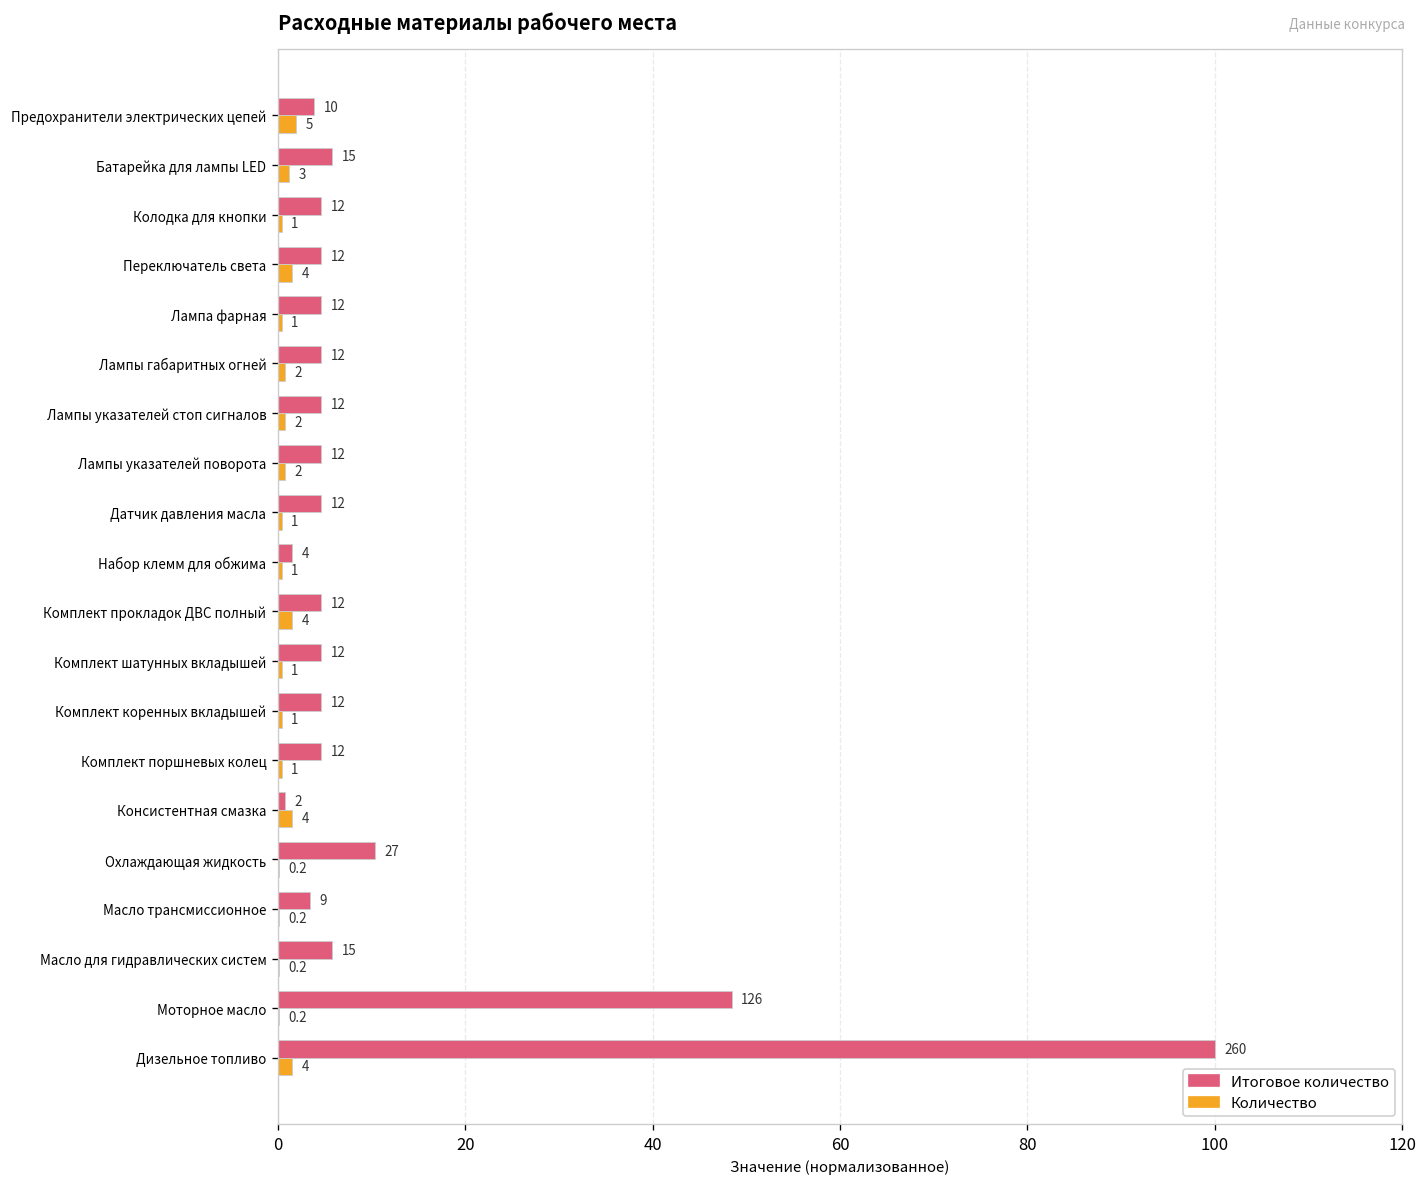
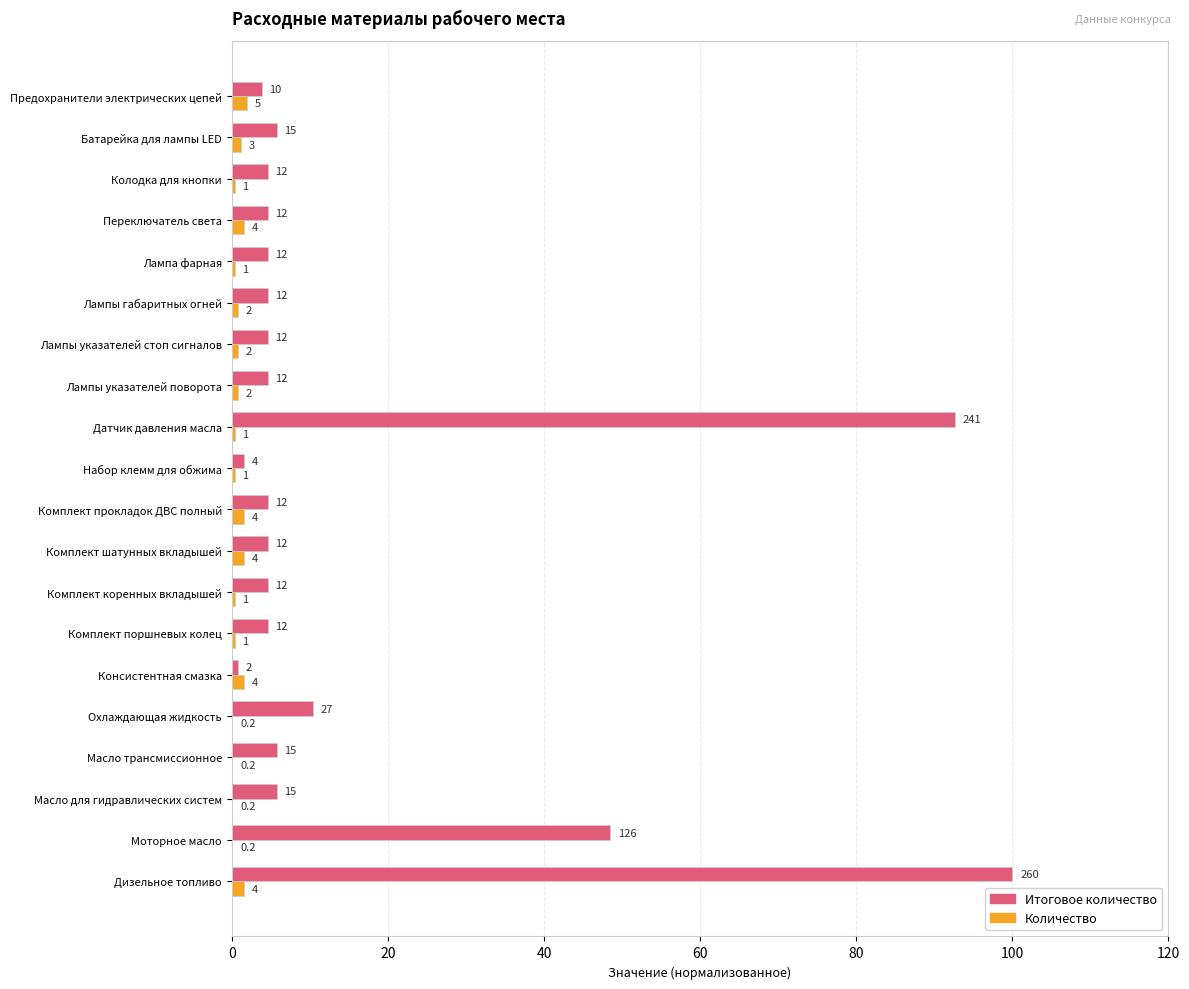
  {
    "Итоговое количество": {
-     "Датчик давления масла": 12,
+     "Датчик давления масла": 241,
      "Консистентная смазка": 1,
-     "Масло трансмиссионное": 9
+     "Масло трансмиссионное": 15
    },
    "Количество": {
-     "Комплект шатунных вкладышей": 1,
+     "Комплект шатунных вкладышей": 4,
      "Консистентная смазка": 2
    }
  }
